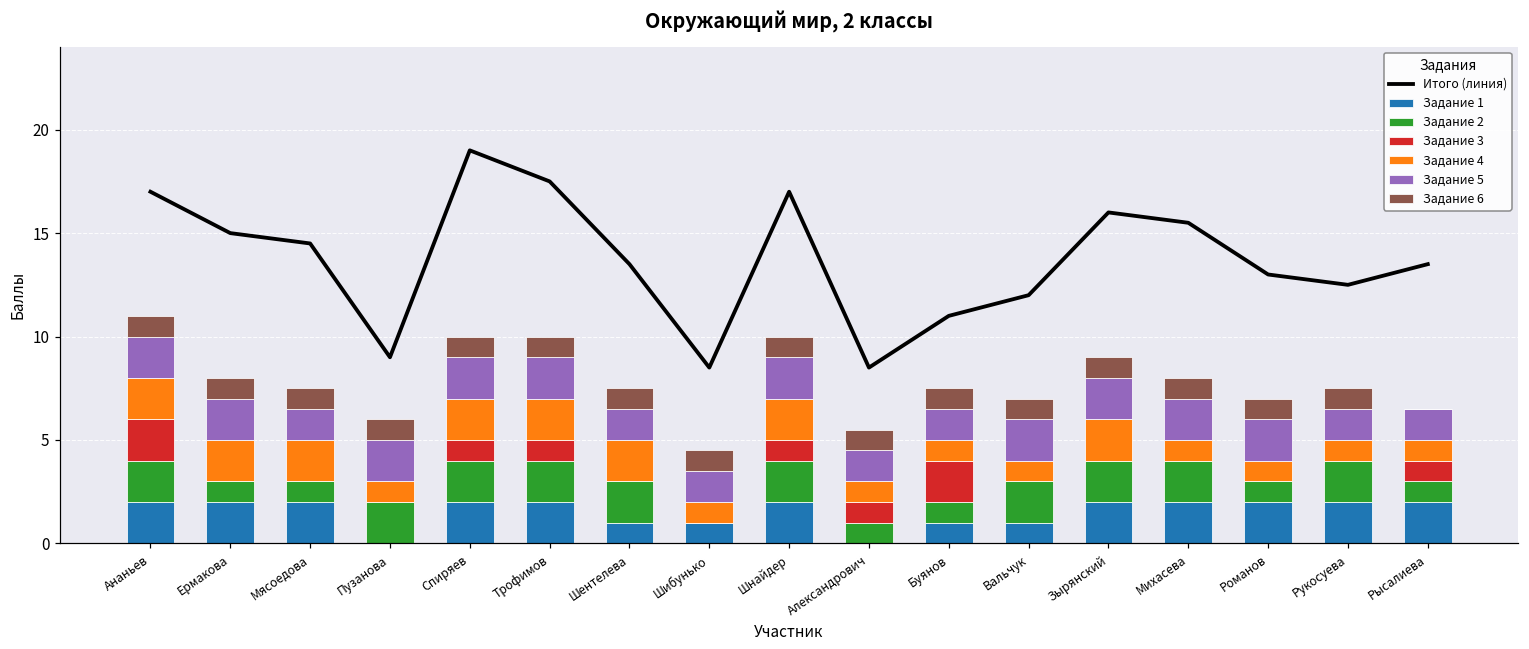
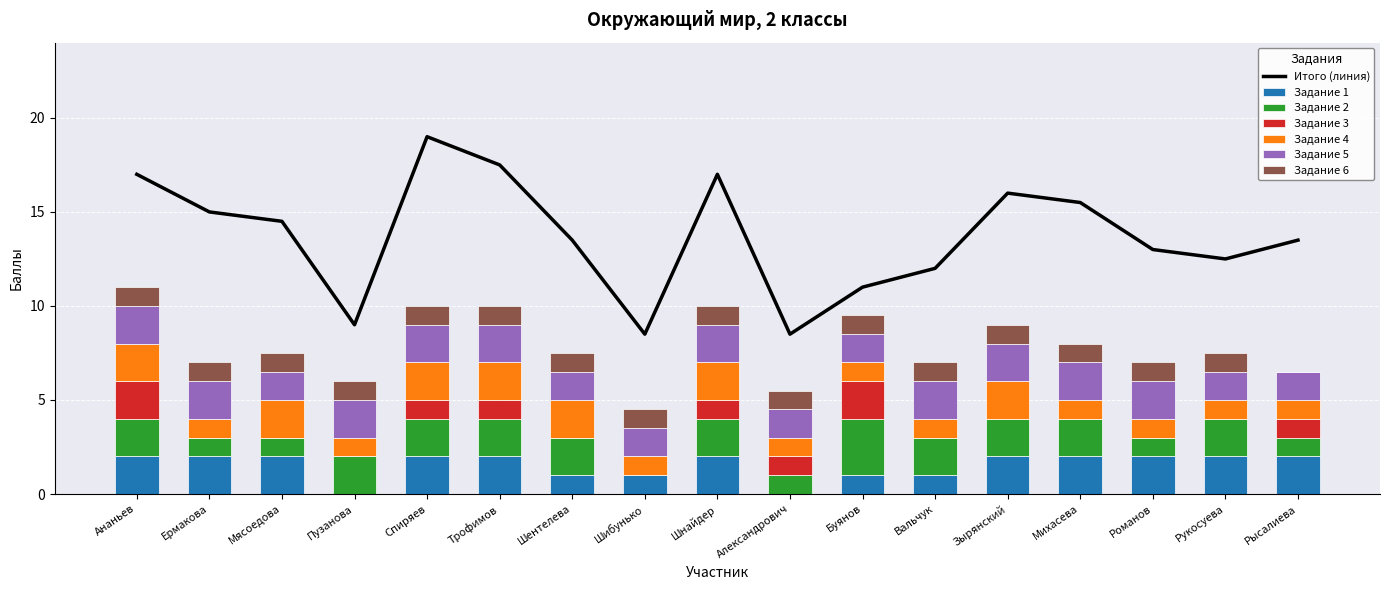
  {
    "Итого (линия)": {
      "Ананьев": 17,
      "Ермакова": 15,
      "Мясоедова": 14.5,
      "Пузанова": 9,
      "Спиряев": 19,
      "Трофимов": 17.5,
      "Шентелева": 13.5,
      "Шибунько": 8.5,
      "Шнайдер": 17,
      "Александрович": 8.5,
      "Буянов": 11,
      "Вальчук": 12,
      "Зырянский": 16,
      "Михасева": 15.5,
      "Романов": 13,
      "Рукосуева": 12.5,
      "Рысалиева": 13.5
    },
    "Задание 1": {
      "Ананьев": 2,
      "Ермакова": 2,
      "Мясоедова": 2,
      "Пузанова": 0,
      "Спиряев": 2,
      "Трофимов": 2,
      "Шентелева": 1,
      "Шибунько": 1,
      "Шнайдер": 2,
      "Александрович": 0,
      "Буянов": 1,
      "Вальчук": 1,
      "Зырянский": 2,
      "Михасева": 2,
      "Романов": 2,
      "Рукосуева": 2,
      "Рысалиева": 2
    },
    "Задание 2": {
      "Ананьев": 2,
      "Ермакова": 1,
      "Мясоедова": 1,
      "Пузанова": 2,
      "Спиряев": 2,
      "Трофимов": 2,
      "Шентелева": 2,
      "Шибунько": 0,
      "Шнайдер": 2,
      "Александрович": 1,
-     "Буянов": 1,
+     "Буянов": 3,
      "Вальчук": 2,
      "Зырянский": 2,
      "Михасева": 2,
      "Романов": 1,
      "Рукосуева": 2,
      "Рысалиева": 1
    },
    "Задание 3": {
      "Ананьев": 2,
      "Ермакова": 0,
      "Мясоедова": 0,
      "Пузанова": 0,
      "Спиряев": 1,
      "Трофимов": 1,
      "Шентелева": 0,
      "Шибунько": 0,
      "Шнайдер": 1,
      "Александрович": 1,
      "Буянов": 2,
      "Вальчук": 0,
      "Зырянский": 0,
      "Михасева": 0,
      "Романов": 0,
      "Рукосуева": 0,
      "Рысалиева": 1
    },
    "Задание 4": {
      "Ананьев": 2,
-     "Ермакова": 2,
+     "Ермакова": 1,
      "Мясоедова": 2,
      "Пузанова": 1,
      "Спиряев": 2,
      "Трофимов": 2,
      "Шентелева": 2,
      "Шибунько": 1,
      "Шнайдер": 2,
      "Александрович": 1,
      "Буянов": 1,
      "Вальчук": 1,
      "Зырянский": 2,
      "Михасева": 1,
      "Романов": 1,
      "Рукосуева": 1,
      "Рысалиева": 1
    },
    "Задание 5": {
      "Ананьев": 2,
      "Ермакова": 2,
      "Мясоедова": 1.5,
      "Пузанова": 2,
      "Спиряев": 2,
      "Трофимов": 2,
      "Шентелева": 1.5,
      "Шибунько": 1.5,
      "Шнайдер": 2,
      "Александрович": 1.5,
      "Буянов": 1.5,
      "Вальчук": 2,
      "Зырянский": 2,
      "Михасева": 2,
      "Романов": 2,
      "Рукосуева": 1.5,
      "Рысалиева": 1.5
    },
    "Задание 6": {
      "Ананьев": 1,
      "Ермакова": 1,
      "Мясоедова": 1,
      "Пузанова": 1,
      "Спиряев": 1,
      "Трофимов": 1,
      "Шентелева": 1,
      "Шибунько": 1,
      "Шнайдер": 1,
      "Александрович": 1,
      "Буянов": 1,
      "Вальчук": 1,
      "Зырянский": 1,
      "Михасева": 1,
      "Романов": 1,
      "Рукосуева": 1,
      "Рысалиева": 0
    }
  }
